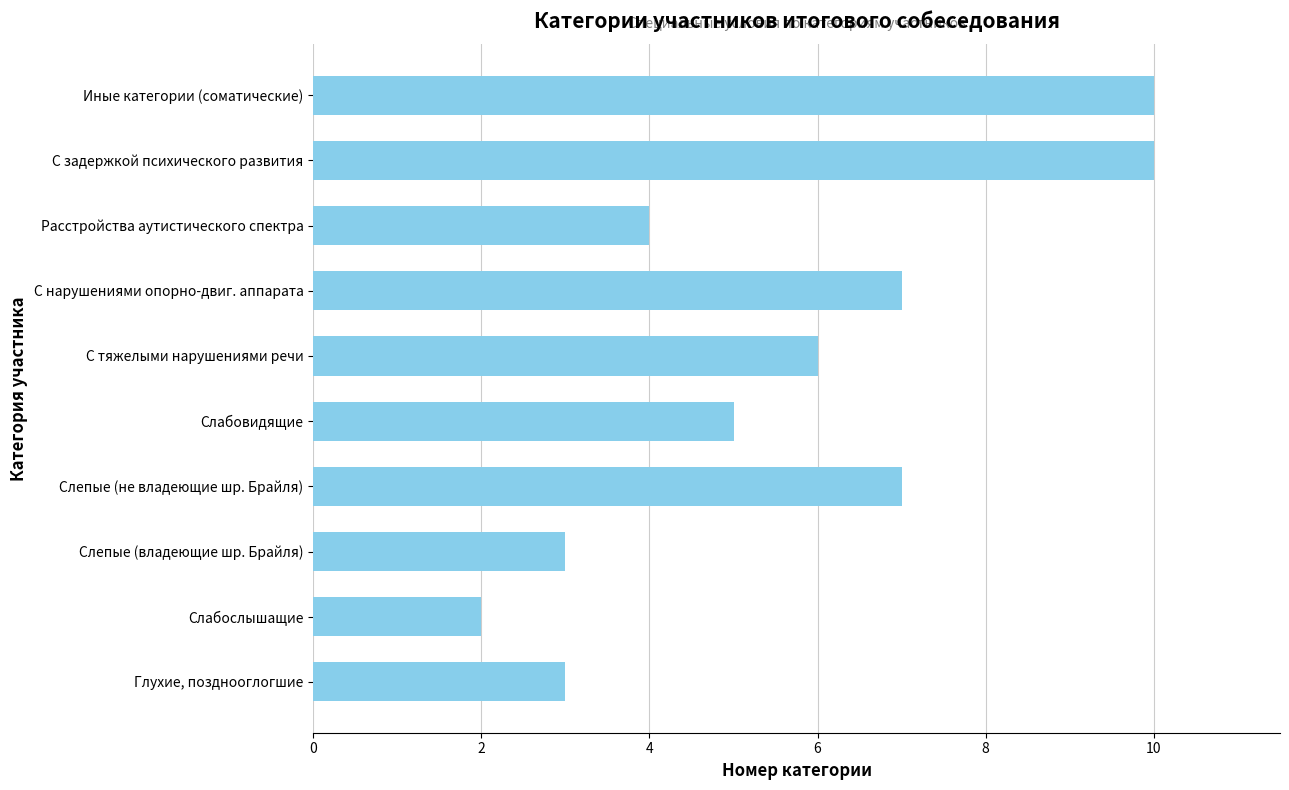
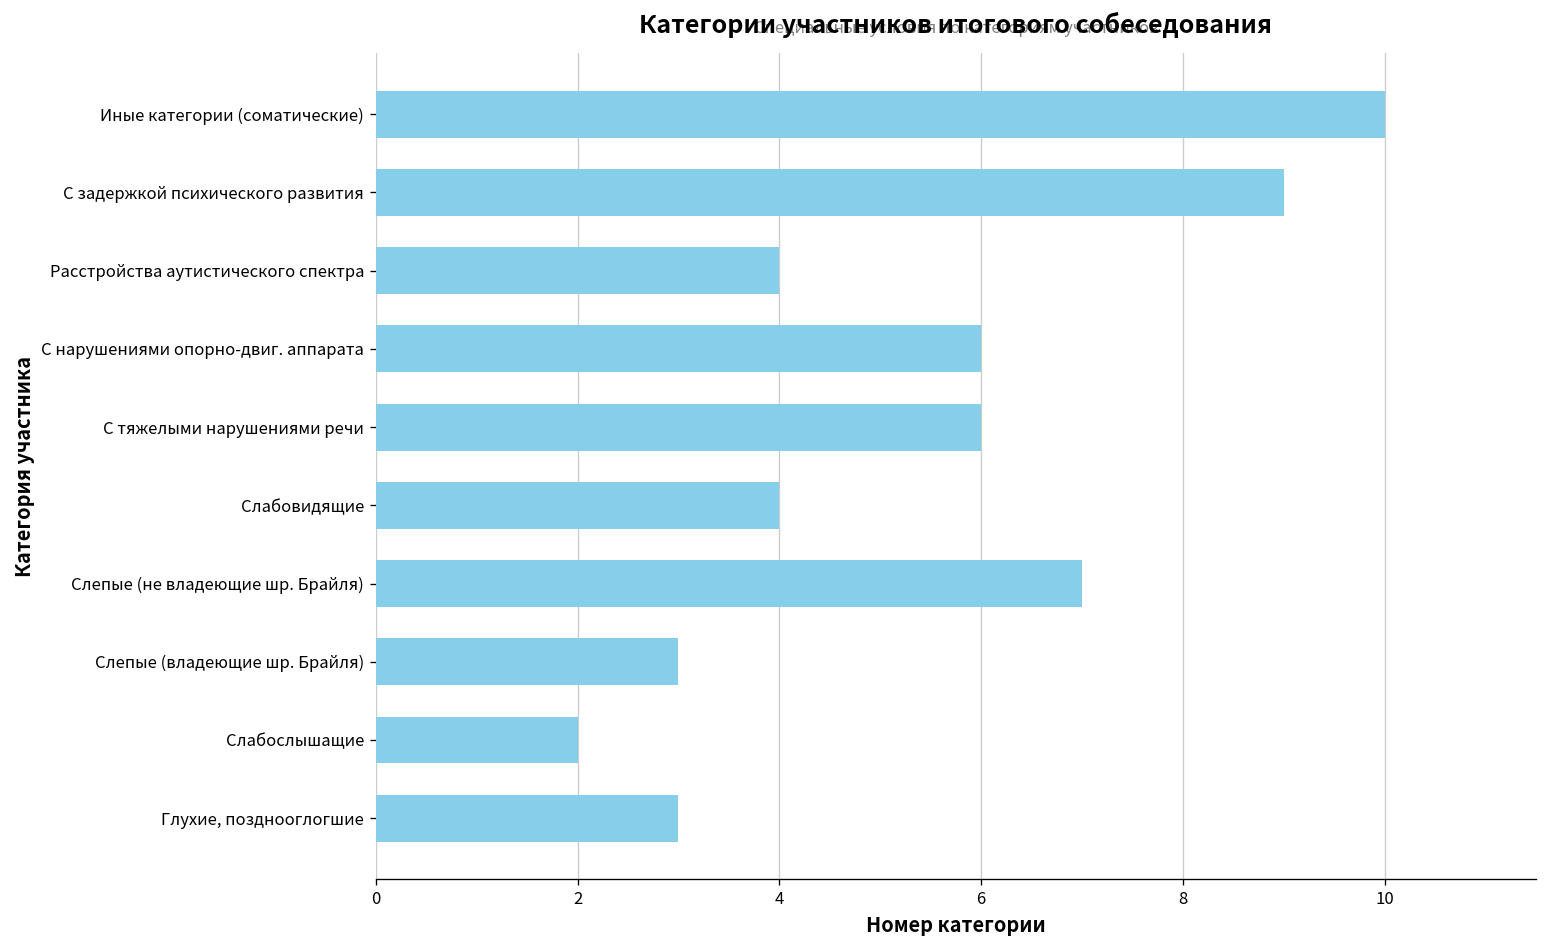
  {
    "Иные категории (соматические)": 10,
-   "С задержкой психического развития": 10,
+   "С задержкой психического развития": 9,
    "Расстройства аутистического спектра": 4,
-   "С нарушениями опорно-двиг. аппарата": 7,
+   "С нарушениями опорно-двиг. аппарата": 6,
    "С тяжелыми нарушениями речи": 6,
-   "Слабовидящие": 5,
+   "Слабовидящие": 4,
    "Слепые (не владеющие шр. Брайля)": 7,
    "Слепые (владеющие шр. Брайля)": 3,
    "Слабослышащие": 2,
    "Глухие, позднооглогшие": 3
  }
